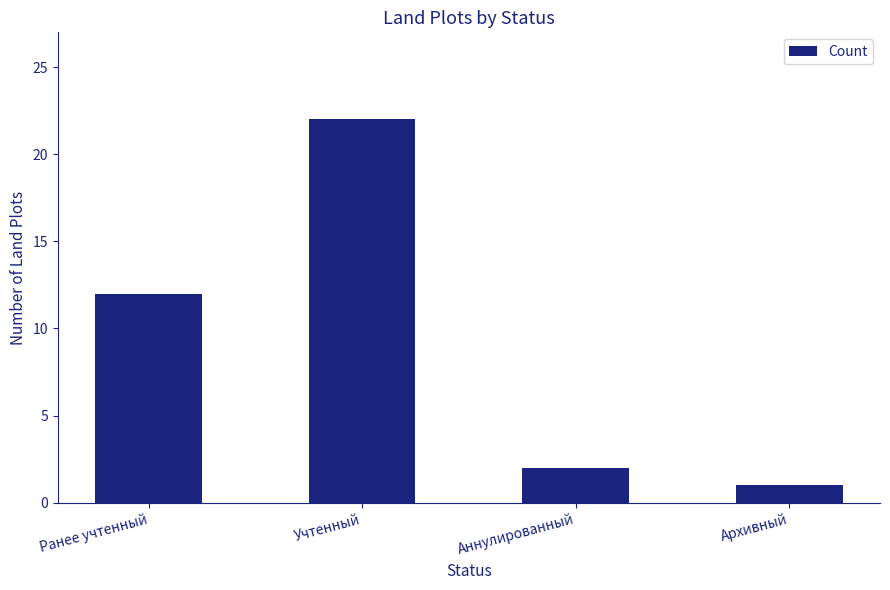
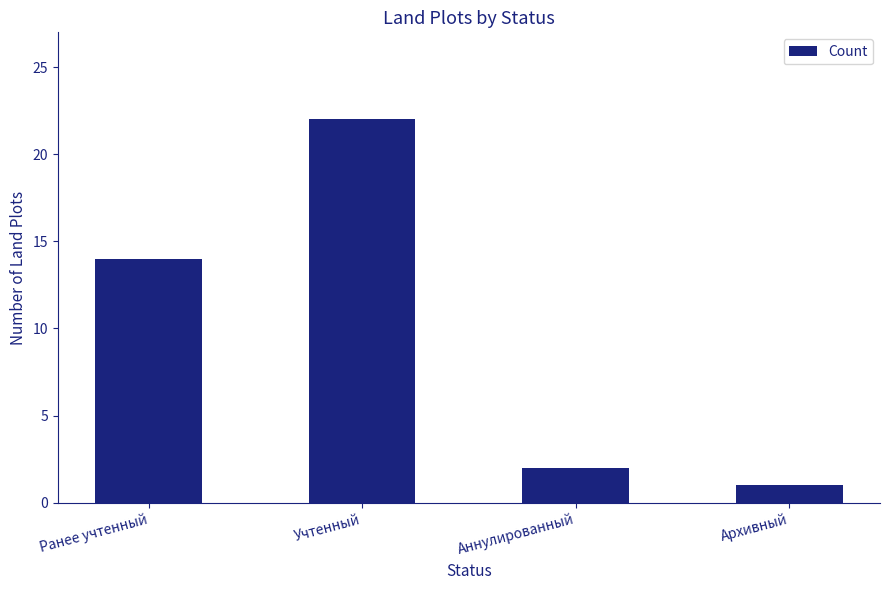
  {
-   "Ранее учтенный": 12,
+   "Ранее учтенный": 14,
    "Учтенный": 22,
    "Аннулированный": 2,
    "Архивный": 1
  }
